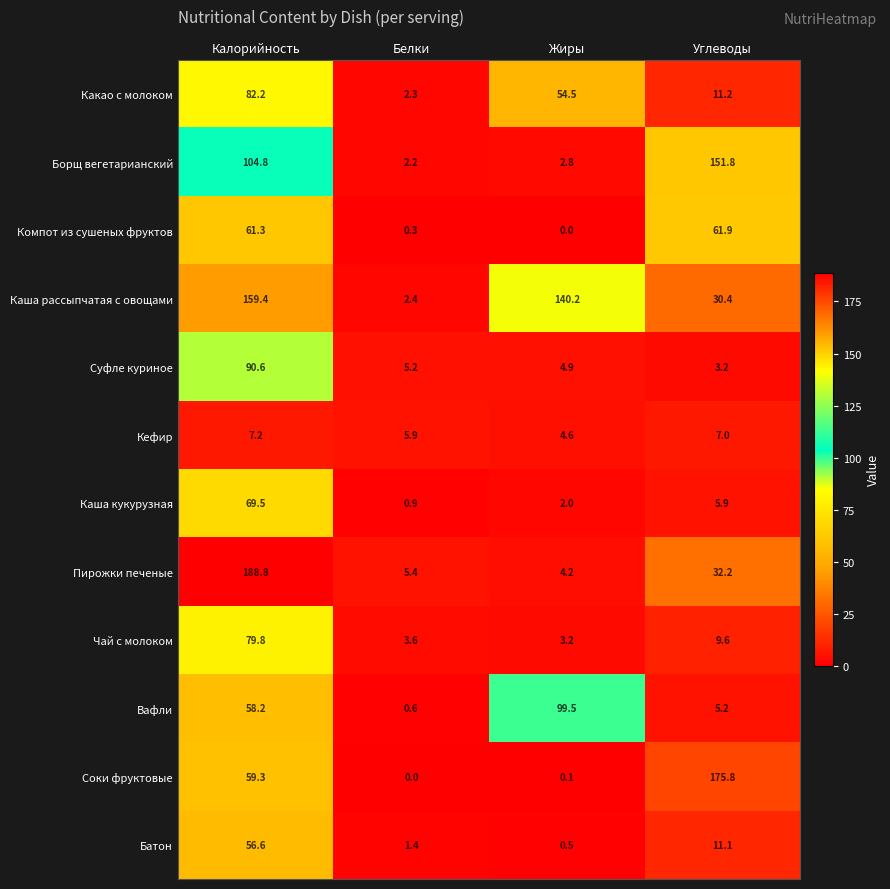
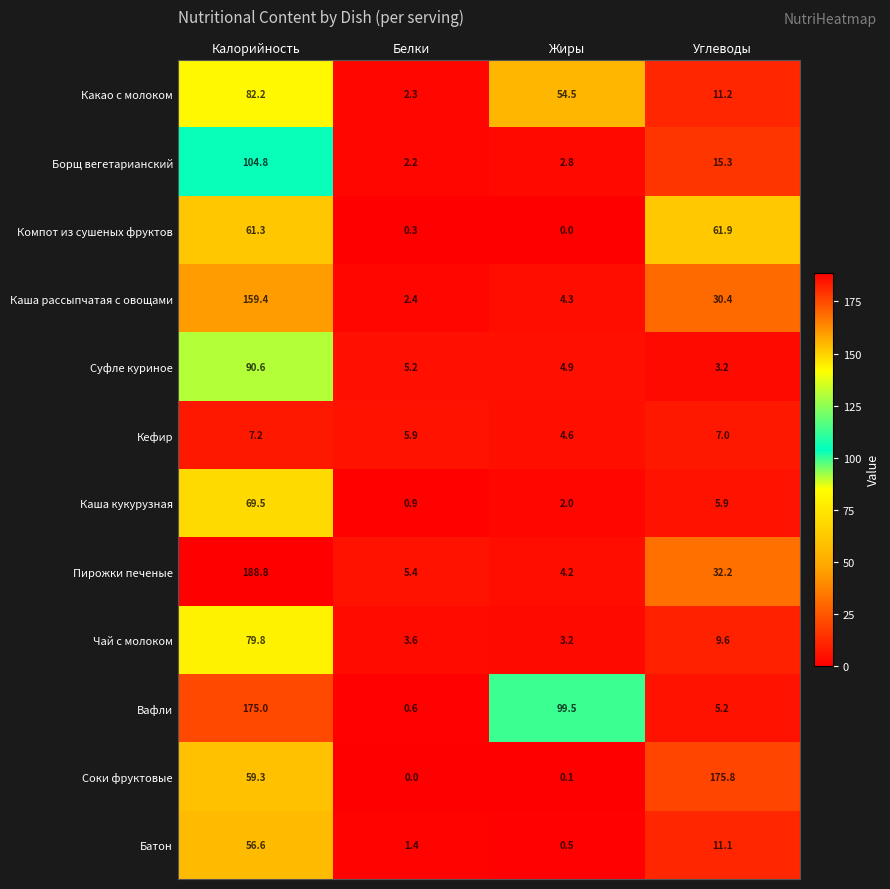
  {
    "Какао с молоком": {
      "Калорийность": 82.2,
      "Белки": 2.3,
      "Жиры": 54.5,
      "Углеводы": 11.2
    },
    "Борщ вегетарианский": {
      "Калорийность": 104.8,
      "Белки": 2.2,
      "Жиры": 2.8,
-     "Углеводы": 151.8
+     "Углеводы": 15.3
    },
    "Компот из сушеных фруктов": {
      "Калорийность": 61.3,
      "Белки": 0.3,
      "Жиры": 0.0,
      "Углеводы": 61.9
    },
    "Каша рассыпчатая с овощами": {
      "Калорийность": 159.4,
      "Белки": 2.4,
-     "Жиры": 140.2,
+     "Жиры": 4.3,
      "Углеводы": 30.4
    },
    "Суфле куриное": {
      "Калорийность": 90.6,
      "Белки": 5.2,
      "Жиры": 4.9,
      "Углеводы": 3.2
    },
    "Кефир": {
      "Калорийность": 7.2,
      "Белки": 5.9,
      "Жиры": 4.6,
      "Углеводы": 7.0
    },
    "Каша кукурузная": {
      "Калорийность": 69.5,
      "Белки": 0.9,
      "Жиры": 2.0,
      "Углеводы": 5.9
    },
    "Пирожки печеные": {
      "Калорийность": 188.8,
      "Белки": 5.4,
      "Жиры": 4.2,
      "Углеводы": 32.2
    },
    "Чай с молоком": {
      "Калорийность": 79.8,
      "Белки": 3.6,
      "Жиры": 3.2,
      "Углеводы": 9.6
    },
    "Вафли": {
-     "Калорийность": 58.2,
+     "Калорийность": 175.0,
      "Белки": 0.6,
      "Жиры": 99.5,
      "Углеводы": 5.2
    },
    "Соки фруктовые": {
      "Калорийность": 59.3,
      "Белки": 0.0,
      "Жиры": 0.1,
      "Углеводы": 175.8
    },
    "Батон": {
      "Калорийность": 56.6,
      "Белки": 1.4,
      "Жиры": 0.5,
      "Углеводы": 11.1
    }
  }
